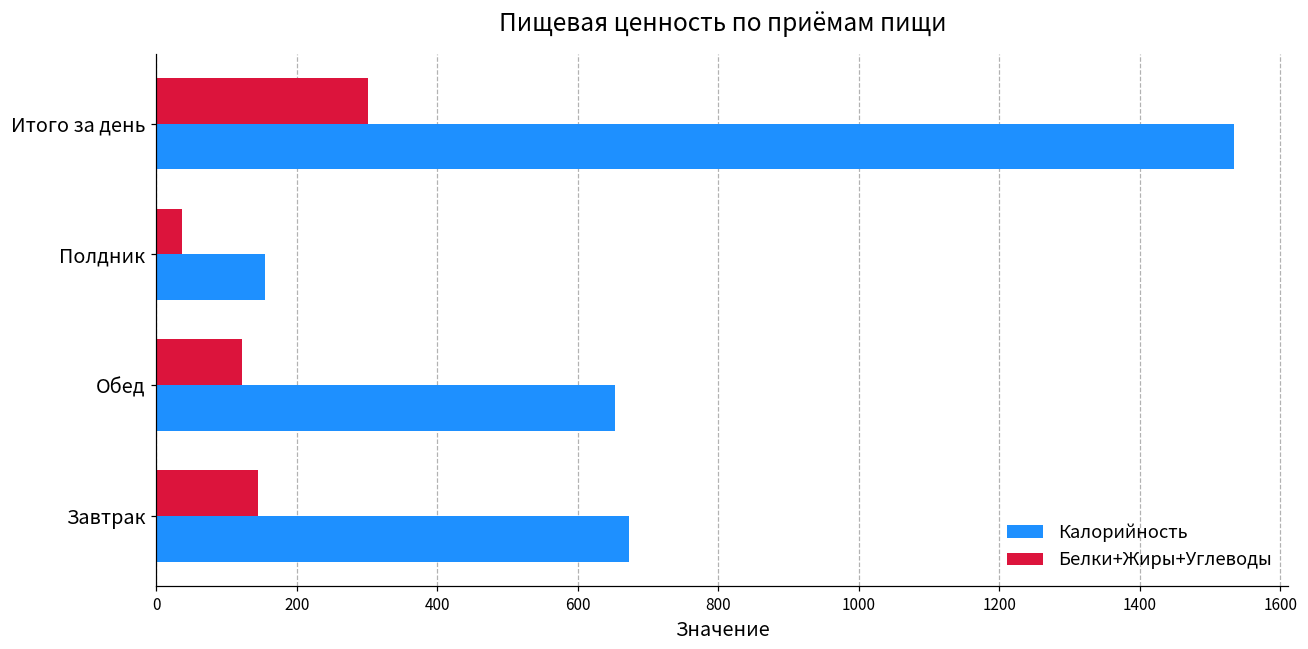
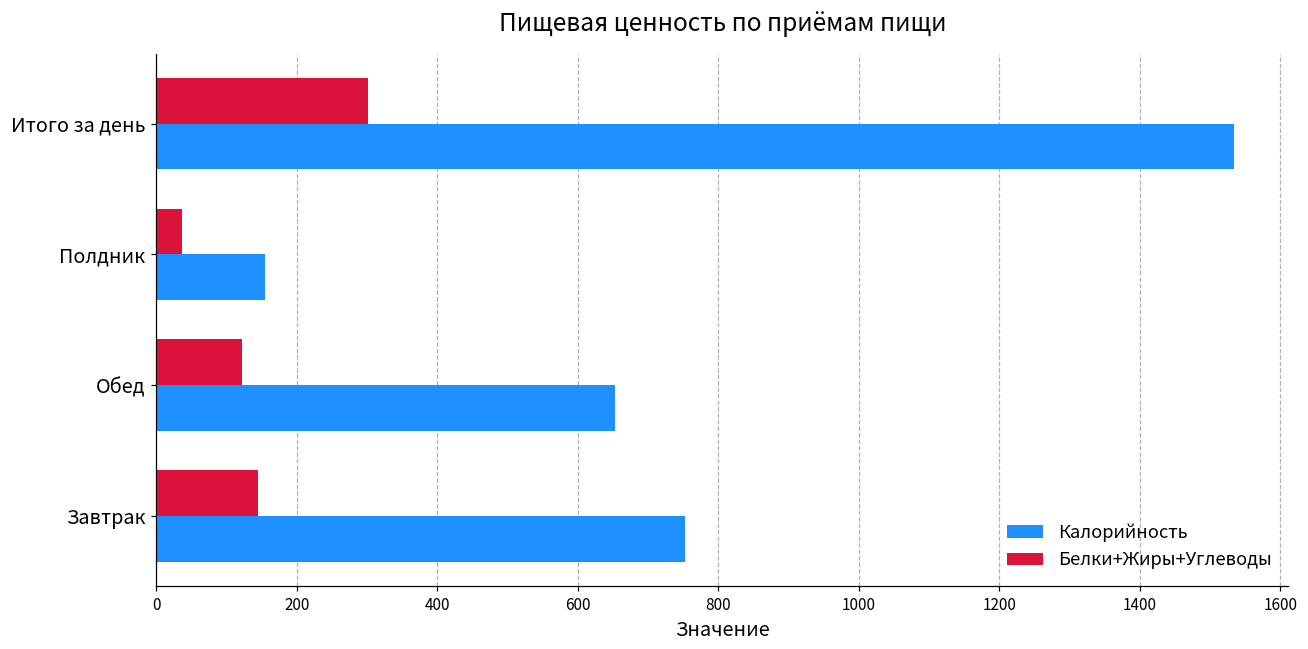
  {
    "Калорийность": {
      "Итого за день": 1530,
      "Полдник": 160,
      "Обед": 650,
-     "Завтрак": 670
+     "Завтрак": 750
    },
    "Белки+Жиры+Углеводы": {
      "Итого за день": 300,
      "Полдник": 40,
      "Обед": 120,
      "Завтрак": 140
    }
  }
